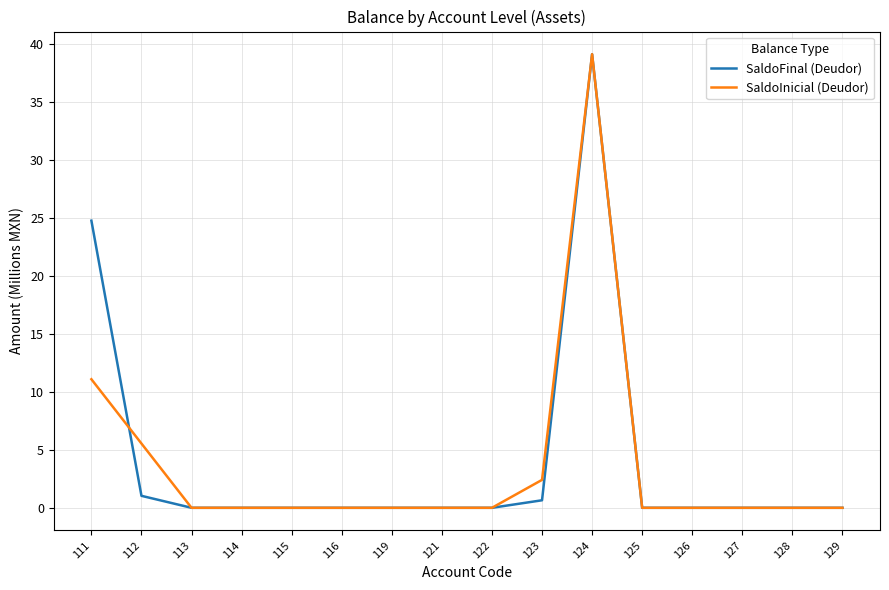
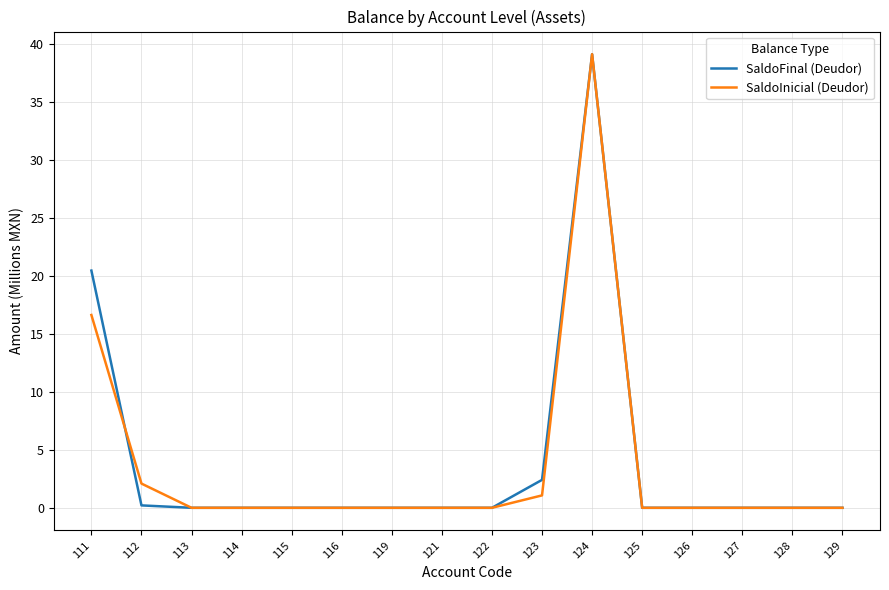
  {
    "SaldoFinal (Deudor)": {
-     "111": 24.8,
-     "112": 1.0,
-     "123": 0.6
+     "111": 20.5,
+     "112": 0.2,
+     "123": 2.4
    },
    "SaldoInicial (Deudor)": {
-     "111": 11.1,
-     "112": 5.5,
-     "123": 2.4
+     "111": 16.6,
+     "112": 2.1,
+     "123": 1.1
    }
  }
